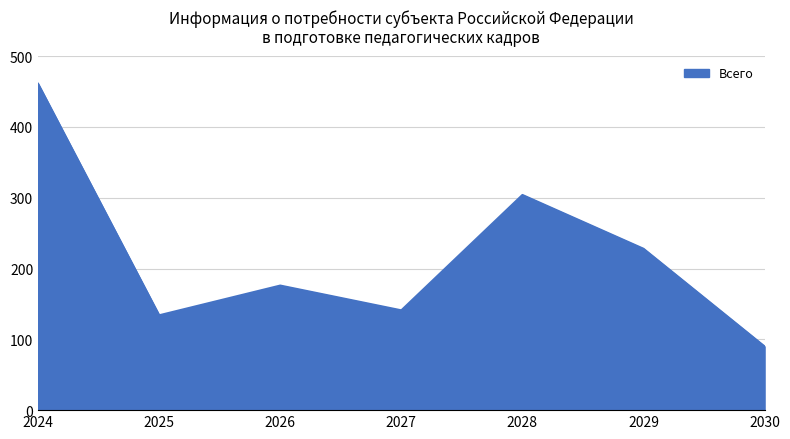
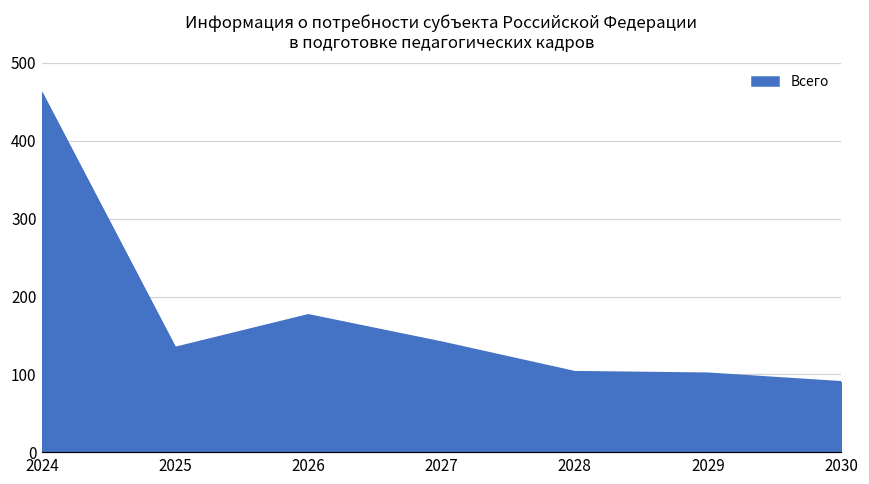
  {
    "2024": 460,
    "2025": 130,
    "2026": 180,
    "2027": 140,
-   "2028": 300,
-   "2029": 230,
+   "2028": 100,
+   "2029": 100,
    "2030": 90
  }
